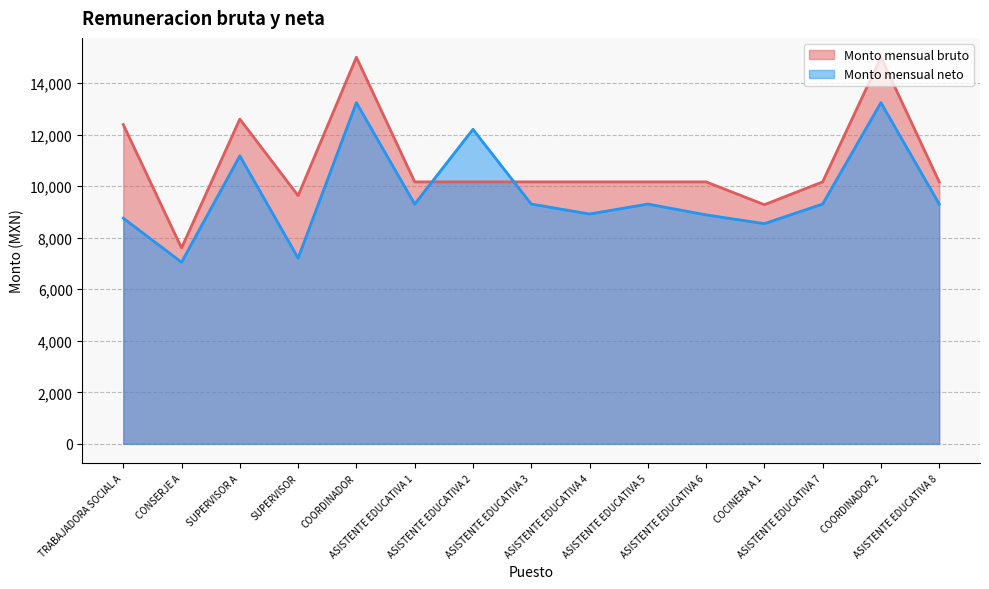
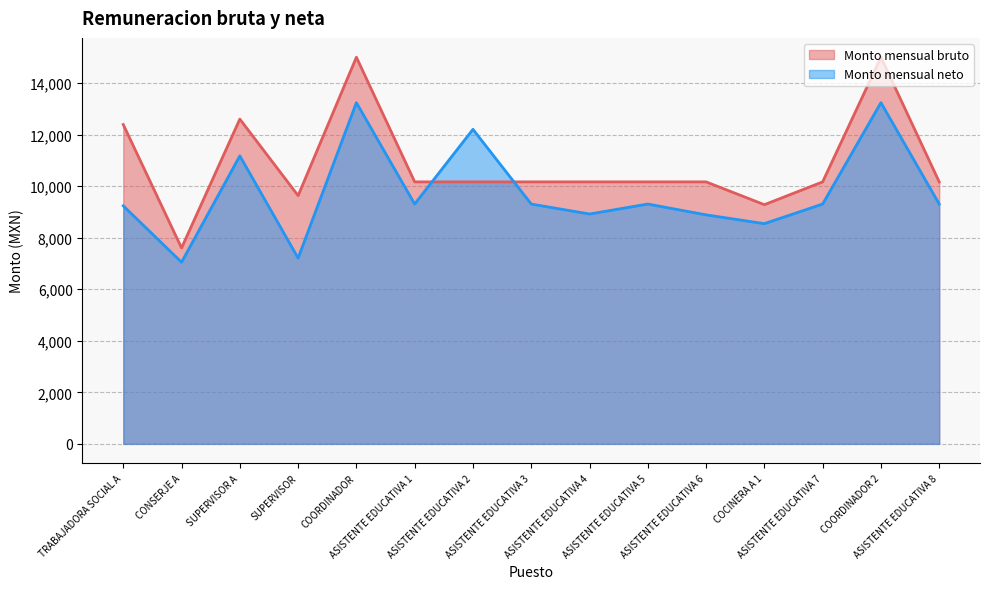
  {
    "Monto mensual bruto": {
      "TRABAJADORA SOCIAL A": "12,400",
      "CONSERJE A": "7,600",
      "SUPERVISOR A": "12,600",
      "SUPERVISOR": "9,600",
      "COORDINADOR": "15,000",
      "ASISTENTE EDUCATIVA 1": "10,200",
      "ASISTENTE EDUCATIVA 2": "10,200",
      "ASISTENTE EDUCATIVA 3": "10,200",
      "ASISTENTE EDUCATIVA 4": "10,200",
      "ASISTENTE EDUCATIVA 5": "10,200",
      "ASISTENTE EDUCATIVA 6": "10,200",
      "COCINERA A 1": "9,300",
      "ASISTENTE EDUCATIVA 7": "10,200",
      "ASISTENTE EDUCATIVA 8": "10,200"
    },
    "Monto mensual neto": {
-     "TRABAJADORA SOCIAL A": "8,800",
+     "TRABAJADORA SOCIAL A": "9,200",
      "CONSERJE A": "7,000",
      "SUPERVISOR A": "11,200",
      "SUPERVISOR": "7,200",
      "COORDINADOR": "13,200",
      "ASISTENTE EDUCATIVA 1": "9,300",
      "ASISTENTE EDUCATIVA 2": "12,200",
      "ASISTENTE EDUCATIVA 3": "9,300",
      "ASISTENTE EDUCATIVA 4": "8,900",
      "ASISTENTE EDUCATIVA 5": "9,300",
      "ASISTENTE EDUCATIVA 6": "8,900",
      "COCINERA A 1": "8,500",
      "ASISTENTE EDUCATIVA 7": "9,300",
      "COORDINADOR 2": "13,200",
      "ASISTENTE EDUCATIVA 8": "9,300"
    }
  }
